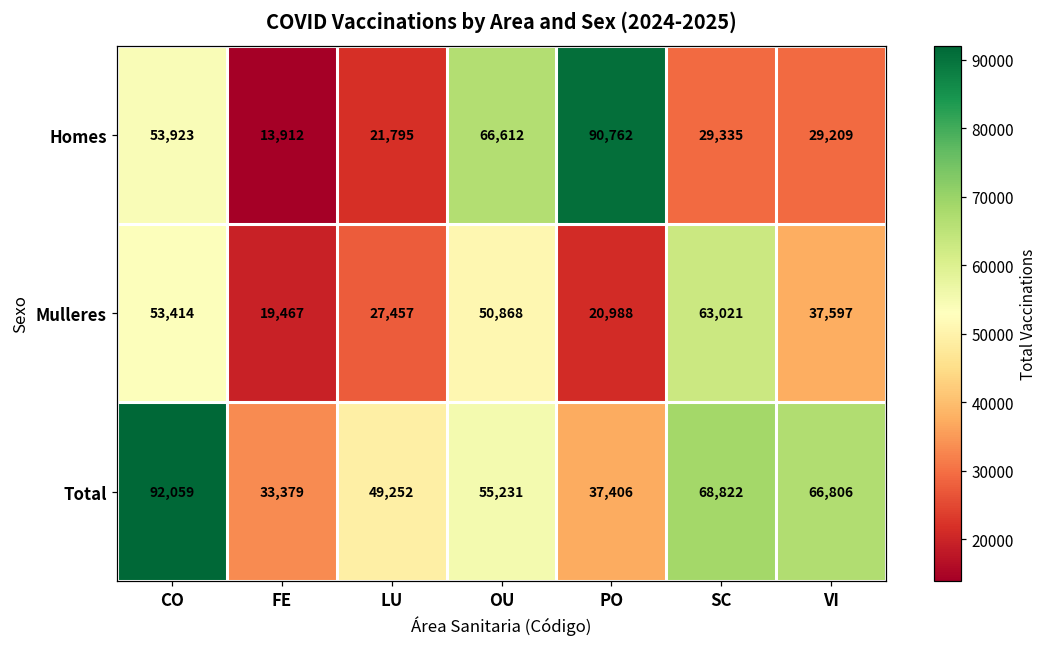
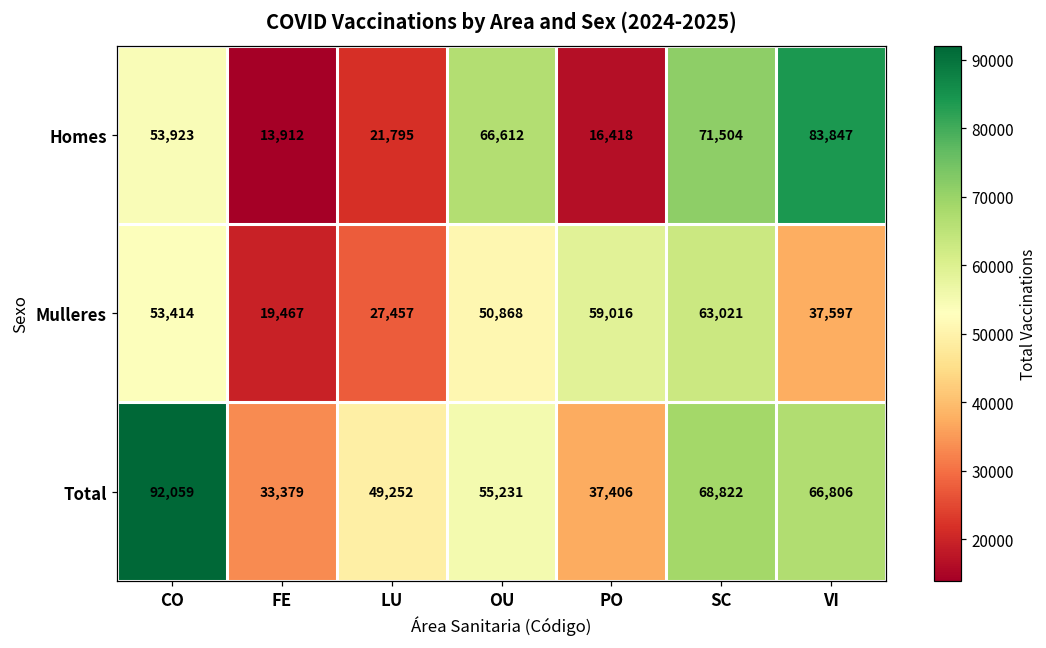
  {
    "Homes": {
      "CO": "53,923",
      "FE": "13,912",
      "LU": "21,795",
      "OU": "66,612",
-     "PO": "90,762",
-     "SC": "29,335",
-     "VI": "29,209"
+     "PO": "16,418",
+     "SC": "71,504",
+     "VI": "83,847"
    },
    "Mulleres": {
      "CO": "53,414",
      "FE": "19,467",
      "LU": "27,457",
      "OU": "50,868",
-     "PO": "20,988",
+     "PO": "59,016",
      "SC": "63,021",
      "VI": "37,597"
    },
    "Total": {
      "CO": "92,059",
      "FE": "33,379",
      "LU": "49,252",
      "OU": "55,231",
      "PO": "37,406",
      "SC": "68,822",
      "VI": "66,806"
    }
  }
